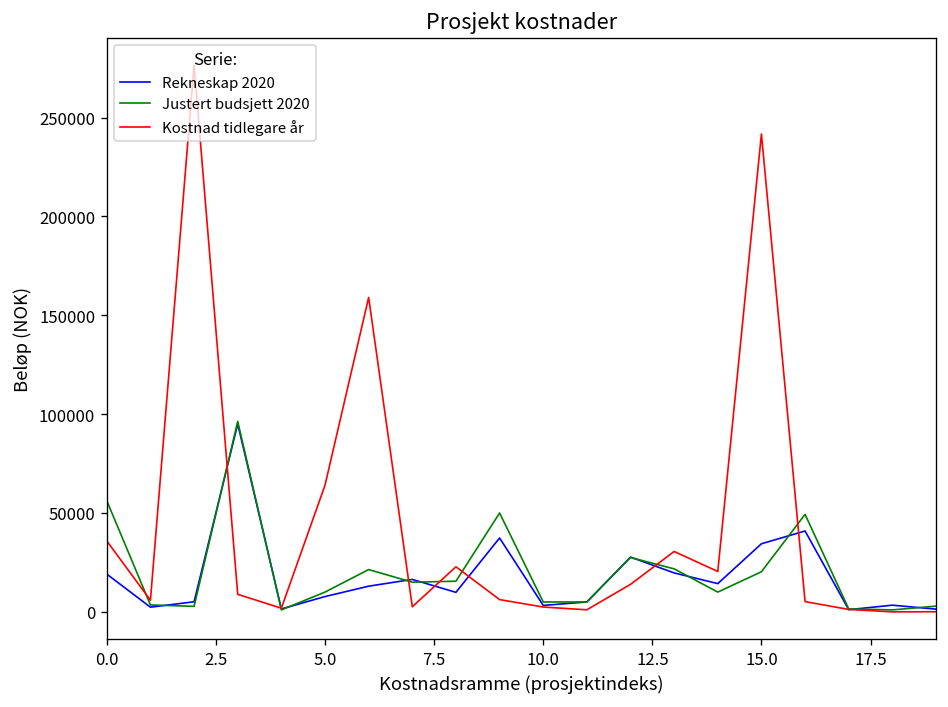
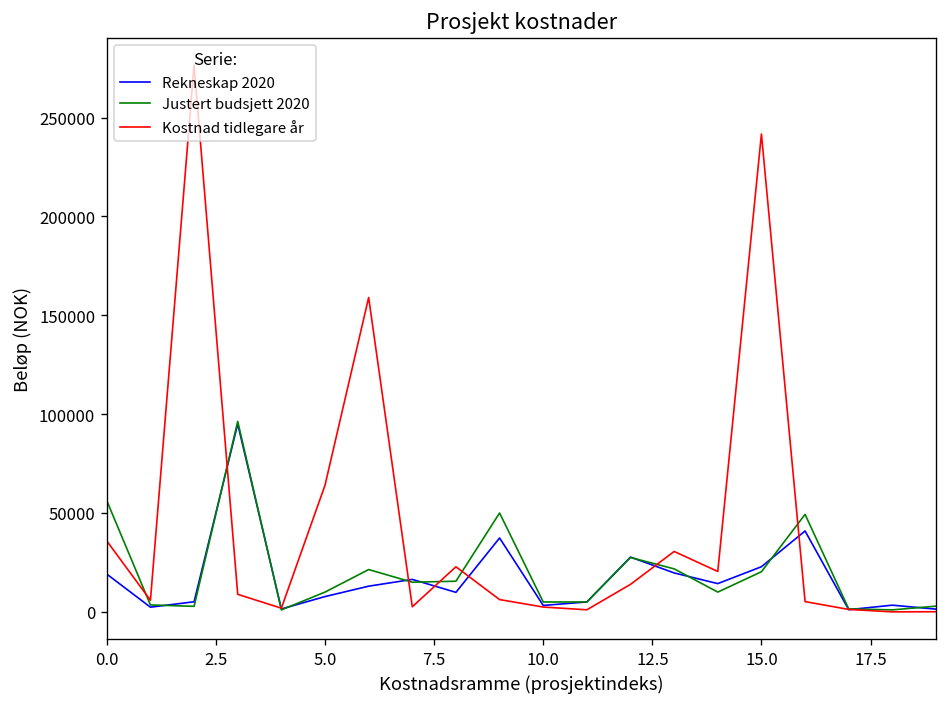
  {
    "Rekneskap 2020": {
      "0.0": 19000,
      "5.0": 8000,
-     "15.0": 34000
+     "15.0": 23000
    },
    "Justert budsjett 2020": {
      "0.0": 56000,
      "5.0": 10000,
      "10.0": 5000,
      "15.0": 20000
    },
    "Kostnad tidlegare år": {
      "0.0": 36000,
      "5.0": 64000,
      "15.0": 242000
    }
  }
